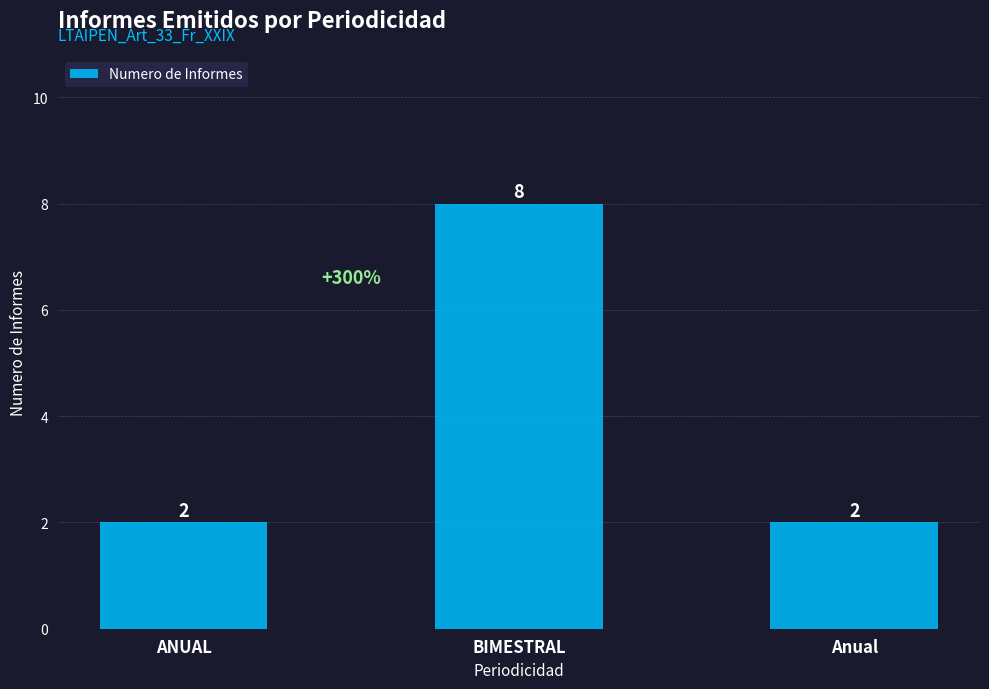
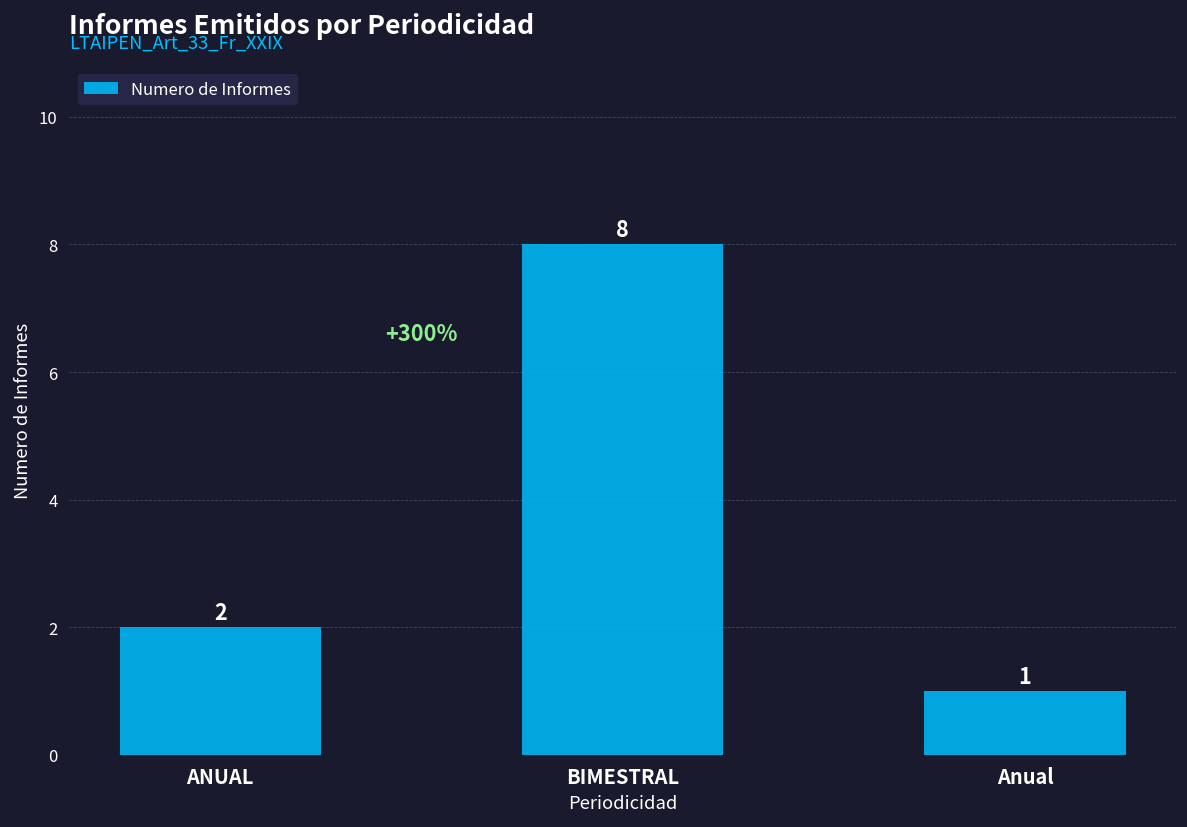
  {
    "ANUAL": 2,
    "BIMESTRAL": 8,
-   "Anual": 2
+   "Anual": 1
  }
